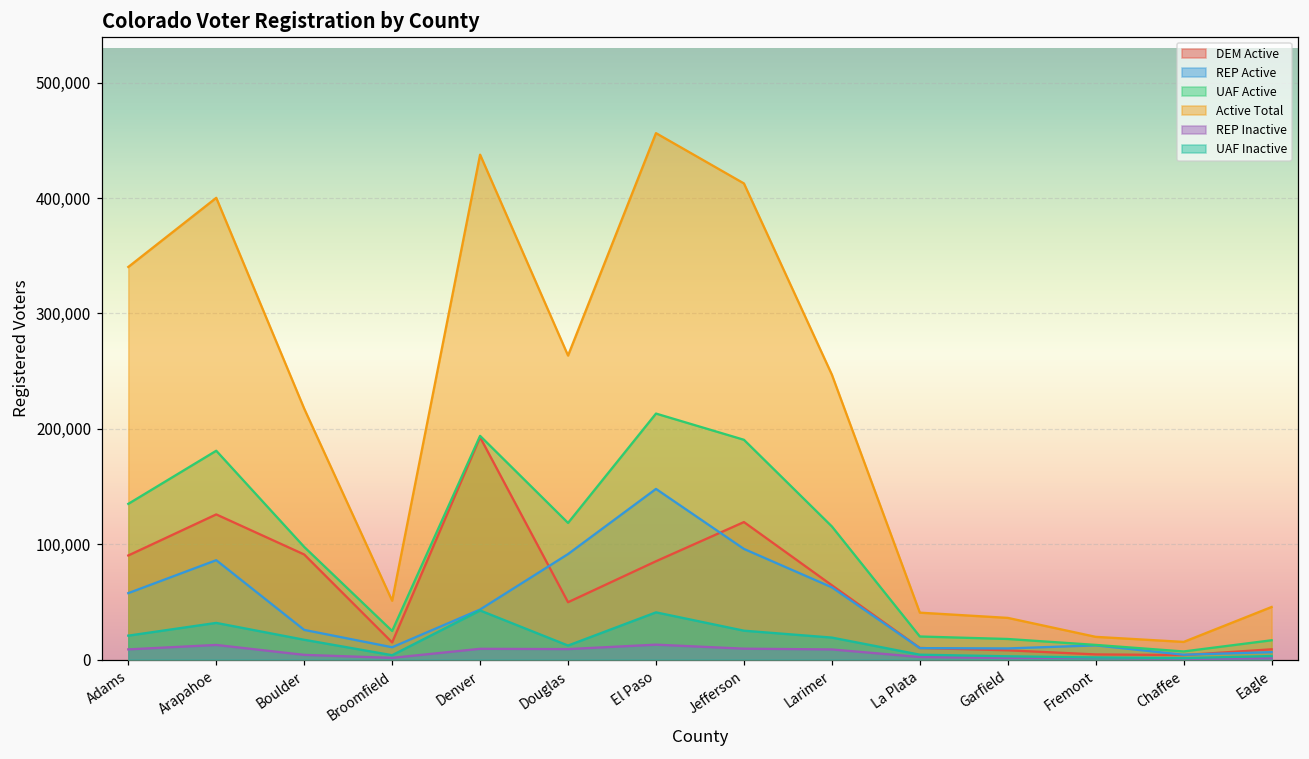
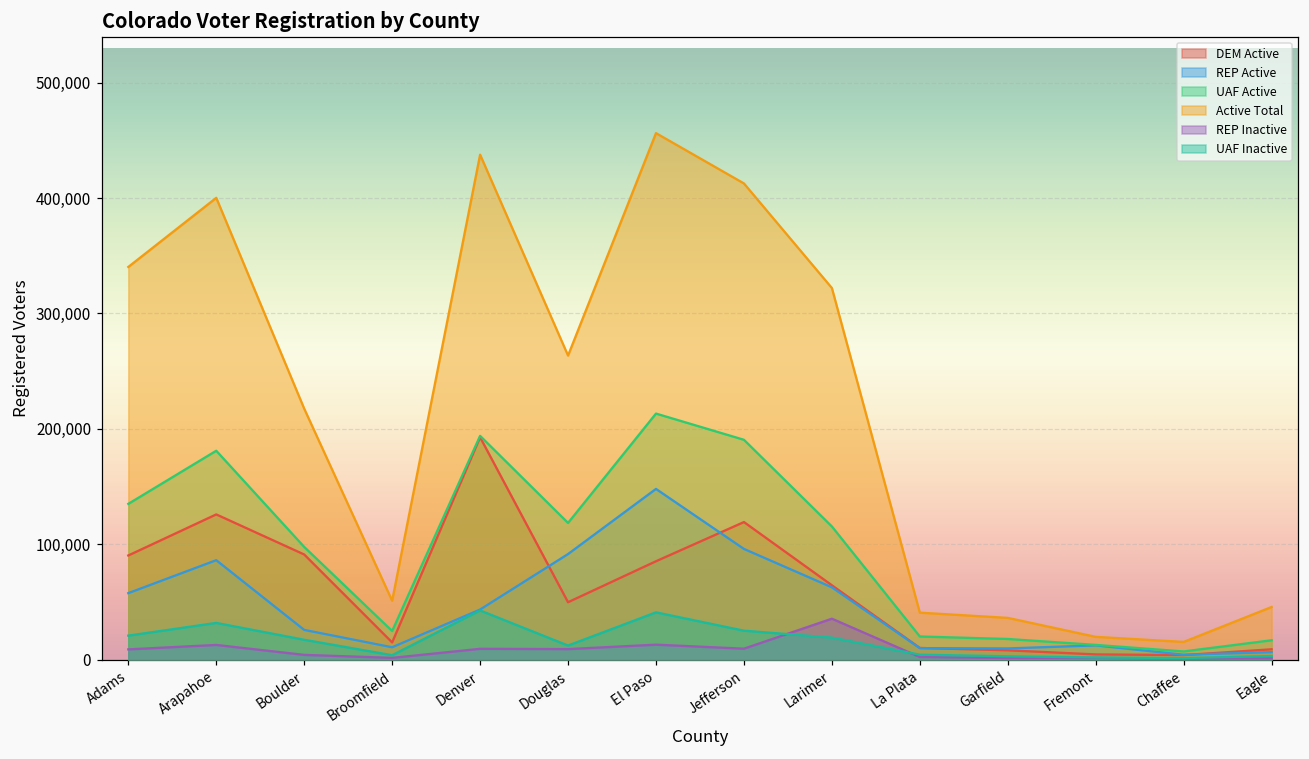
  {
    "DEM Active": {
      "Adams": "90,000",
      "Arapahoe": "126,000",
      "Boulder": "91,000",
      "Broomfield": "15,000",
      "Douglas": "50,000",
      "El Paso": "85,000",
      "Jefferson": "119,000",
      "Fremont": "4,000",
      "Eagle": "9,000"
    },
    "Active Total": {
      "Adams": "340,000",
      "Arapahoe": "400,000",
      "Boulder": "218,000",
      "Broomfield": "51,000",
      "Denver": "438,000",
      "Douglas": "264,000",
      "El Paso": "456,000",
      "Jefferson": "413,000",
-     "Larimer": "247,000",
+     "Larimer": "322,000",
      "La Plata": "41,000",
      "Garfield": "36,000",
      "Fremont": "20,000",
      "Chaffee": "15,000",
      "Eagle": "46,000"
    },
    "REP Inactive": {
      "Adams": "9,000",
      "Arapahoe": "13,000",
      "Boulder": "4,000",
      "Denver": "9,000",
      "Douglas": "9,000",
      "El Paso": "13,000",
      "Jefferson": "9,000",
-     "Larimer": "9,000"
+     "Larimer": "35,000"
    }
  }
